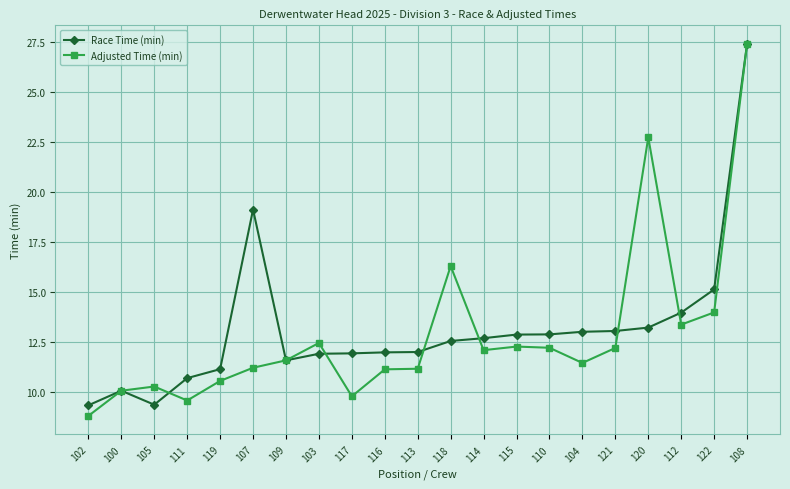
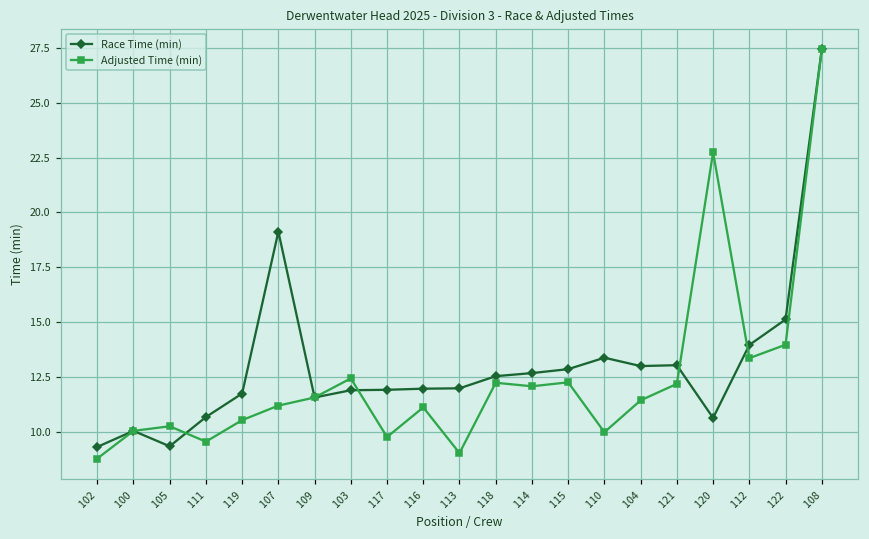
  {
    "Race Time (min)": {
      "102": 9.3,
      "105": 9.4,
      "111": 10.7,
-     "119": 11.1,
+     "119": 11.8,
      "107": 19.1,
      "103": 11.9,
      "117": 11.9,
      "116": 12.0,
      "113": 12.0,
      "118": 12.6,
      "114": 12.7,
      "115": 12.9,
-     "110": 12.9,
+     "110": 13.4,
      "104": 13.0,
      "121": 13.1,
-     "120": 13.2,
+     "120": 10.7,
      "112": 14.0,
      "122": 15.1
    },
    "Adjusted Time (min)": {
      "102": 8.8,
      "105": 10.3,
      "111": 9.6,
      "119": 10.6,
      "107": 11.2,
      "103": 12.5,
      "117": 9.8,
      "116": 11.1,
-     "113": 11.2,
-     "118": 16.3,
+     "113": 9.1,
+     "118": 12.3,
      "114": 12.1,
      "115": 12.3,
-     "110": 12.2,
+     "110": 10.0,
      "104": 11.5,
      "121": 12.2,
      "120": 22.7,
      "112": 13.4,
      "122": 14.0
    }
  }
